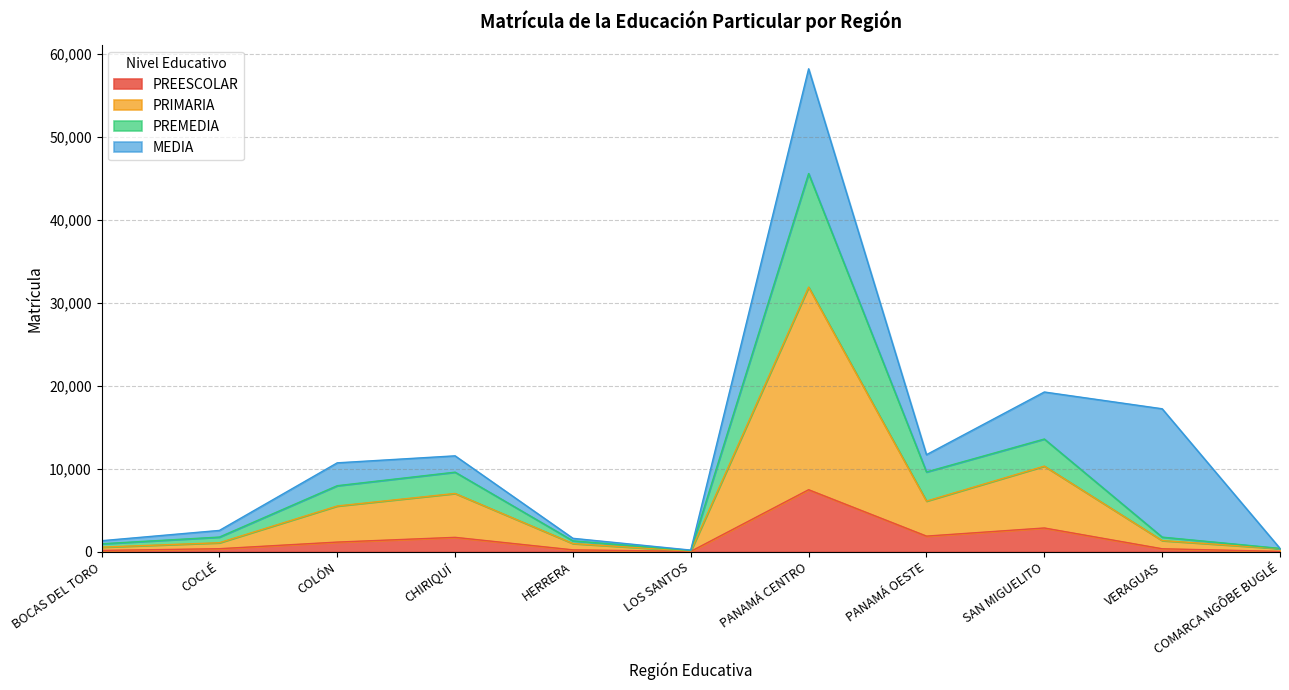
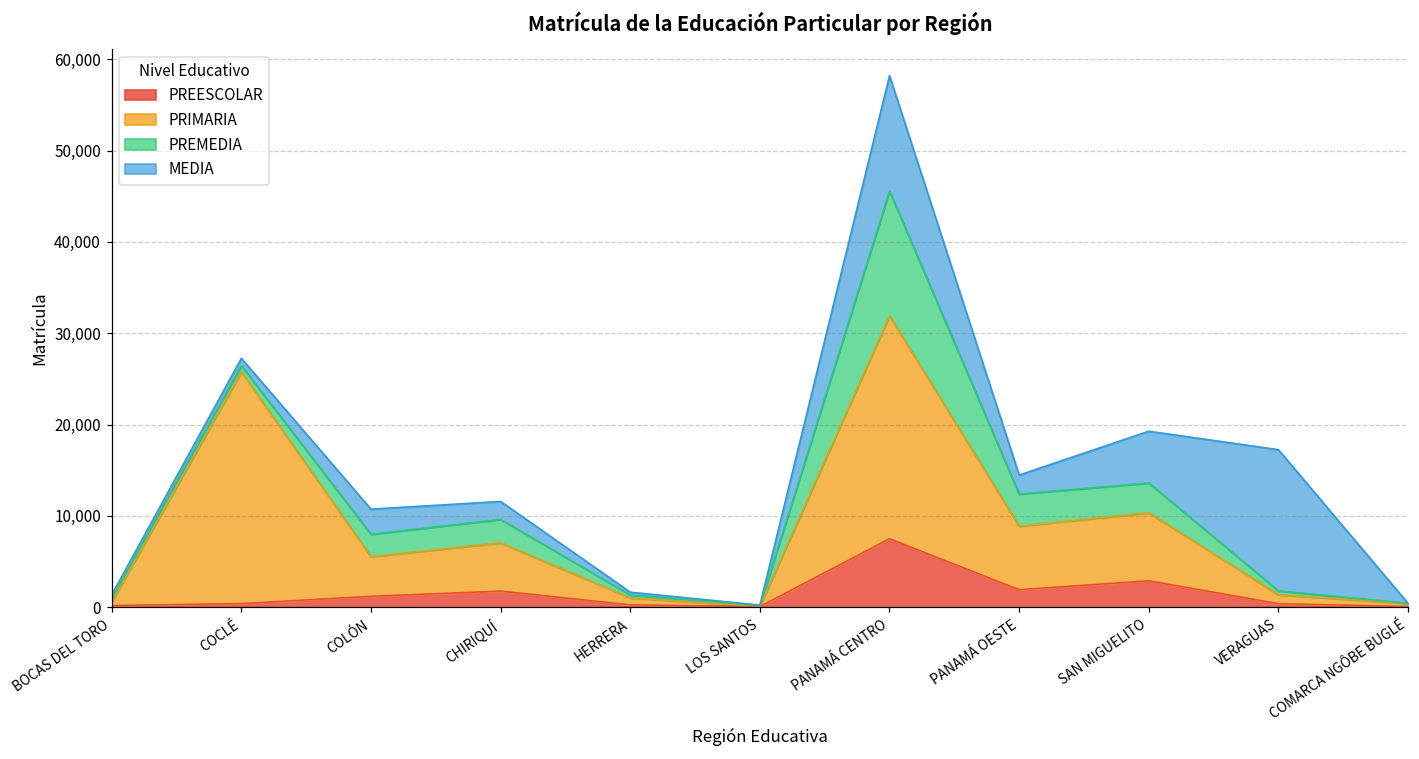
  {
    "PREESCOLAR": {
      "BOCAS DEL TORO": "0",
      "COCLÉ": "0",
      "COLÓN": "1,000",
      "CHIRIQUÍ": "2,000",
      "HERRERA": "0",
      "PANAMÁ CENTRO": "7,000",
      "PANAMÁ OESTE": "2,000",
      "SAN MIGUELITO": "3,000",
      "VERAGUAS": "0",
      "COMARCA NGÔBE BUGLÉ": "0"
    },
    "PRIMARIA": {
      "BOCAS DEL TORO": "0",
-     "COCLÉ": "1,000",
+     "COCLÉ": "25,000",
      "COLÓN": "4,000",
      "CHIRIQUÍ": "5,000",
      "HERRERA": "1,000",
      "PANAMÁ CENTRO": "24,000",
-     "PANAMÁ OESTE": "4,000",
+     "PANAMÁ OESTE": "7,000",
      "SAN MIGUELITO": "7,000",
      "VERAGUAS": "1,000"
    },
    "PREMEDIA": {
      "BOCAS DEL TORO": "0",
      "COCLÉ": "1,000",
      "COLÓN": "2,000",
      "CHIRIQUÍ": "3,000",
      "HERRERA": "0",
      "PANAMÁ CENTRO": "14,000",
      "PANAMÁ OESTE": "4,000",
      "SAN MIGUELITO": "3,000",
      "VERAGUAS": "0"
    },
    "MEDIA": {
      "BOCAS DEL TORO": "0",
      "COCLÉ": "1,000",
      "COLÓN": "3,000",
      "CHIRIQUÍ": "2,000",
      "HERRERA": "0",
      "PANAMÁ CENTRO": "13,000",
      "PANAMÁ OESTE": "2,000",
      "SAN MIGUELITO": "6,000",
      "VERAGUAS": "15,000"
    }
  }
